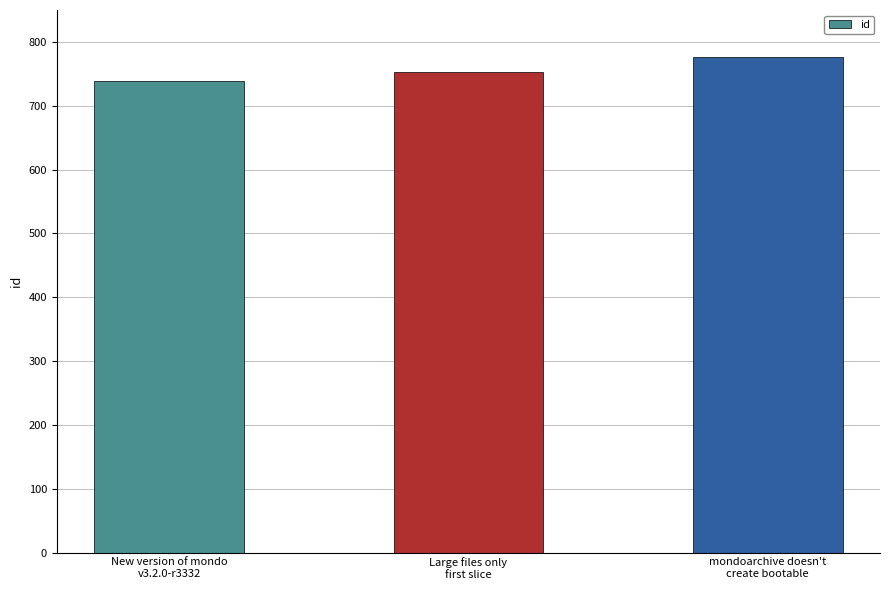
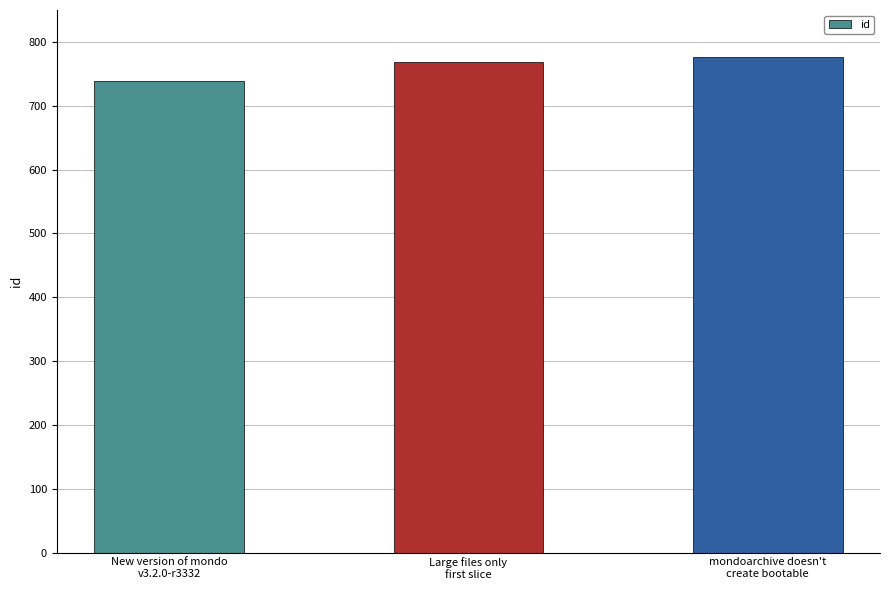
  {
    "New version of mondo v3.2.0-r3332": 740,
-   "Large files only first slice": 750,
+   "Large files only first slice": 770,
    "mondoarchive doesn't create bootable": 780
  }
